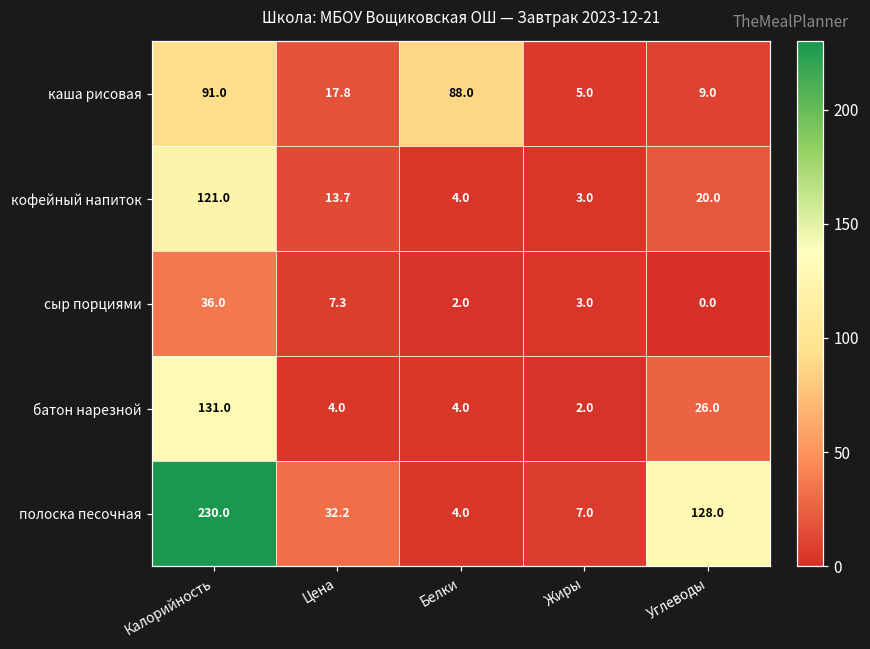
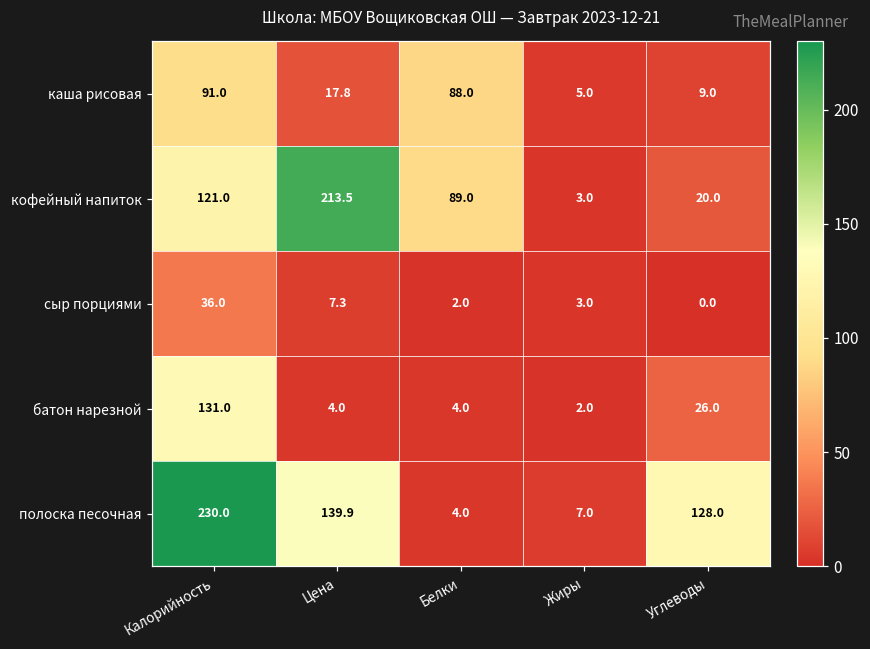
  {
    "каша рисовая": {
      "Калорийность": 91.0,
      "Цена": 17.8,
      "Белки": 88.0,
      "Жиры": 5.0,
      "Углеводы": 9.0
    },
    "кофейный напиток": {
      "Калорийность": 121.0,
-     "Цена": 13.7,
-     "Белки": 4.0,
+     "Цена": 213.5,
+     "Белки": 89.0,
      "Жиры": 3.0,
      "Углеводы": 20.0
    },
    "сыр порциями": {
      "Калорийность": 36.0,
      "Цена": 7.3,
      "Белки": 2.0,
      "Жиры": 3.0,
      "Углеводы": 0.0
    },
    "батон нарезной": {
      "Калорийность": 131.0,
      "Цена": 4.0,
      "Белки": 4.0,
      "Жиры": 2.0,
      "Углеводы": 26.0
    },
    "полоска песочная": {
      "Калорийность": 230.0,
-     "Цена": 32.2,
+     "Цена": 139.9,
      "Белки": 4.0,
      "Жиры": 7.0,
      "Углеводы": 128.0
    }
  }
